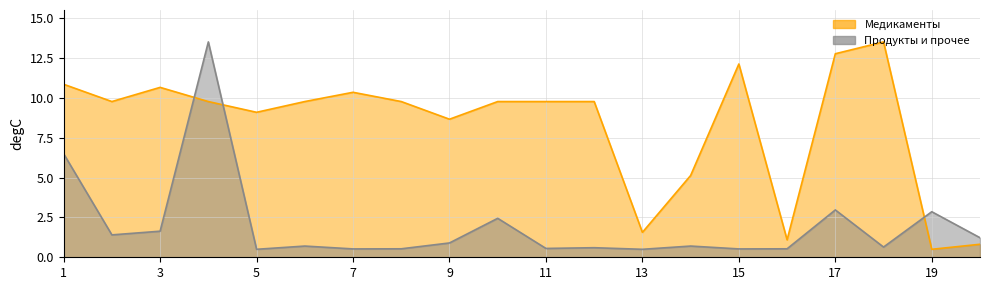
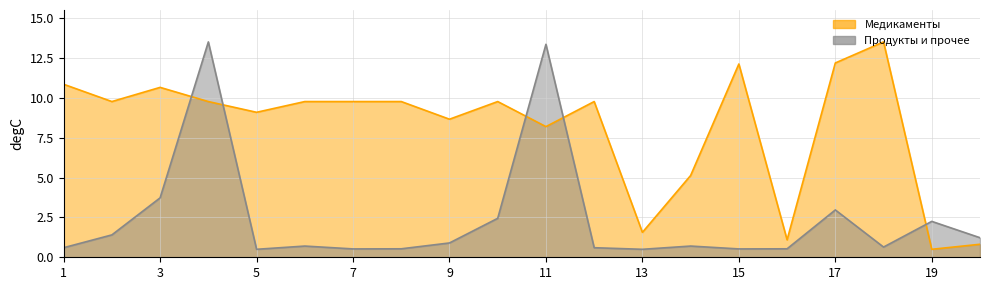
  {
    "Медикаменты": {
      "1": 10.8,
      "3": 10.6,
      "5": 9.1,
-     "7": 10.3,
+     "7": 9.8,
      "9": 8.7,
-     "11": 9.8,
+     "11": 8.2,
      "13": 1.6,
      "15": 12.1,
-     "17": 12.8,
+     "17": 12.2,
      "19": 0.5
    },
    "Продукты и прочее": {
-     "1": 6.5,
-     "3": 1.6,
+     "1": 0.6,
+     "3": 3.7,
      "5": 0.5,
      "7": 0.5,
      "9": 0.9,
-     "11": 0.6,
+     "11": 13.3,
      "13": 0.5,
      "15": 0.5,
      "17": 3.0,
-     "19": 2.9
+     "19": 2.3
    }
  }
